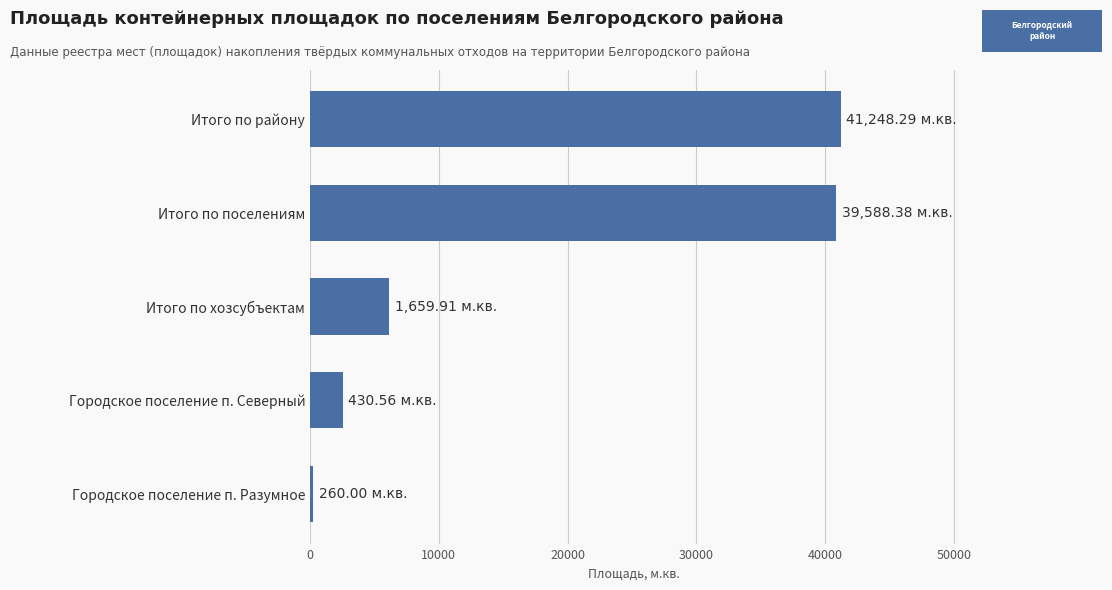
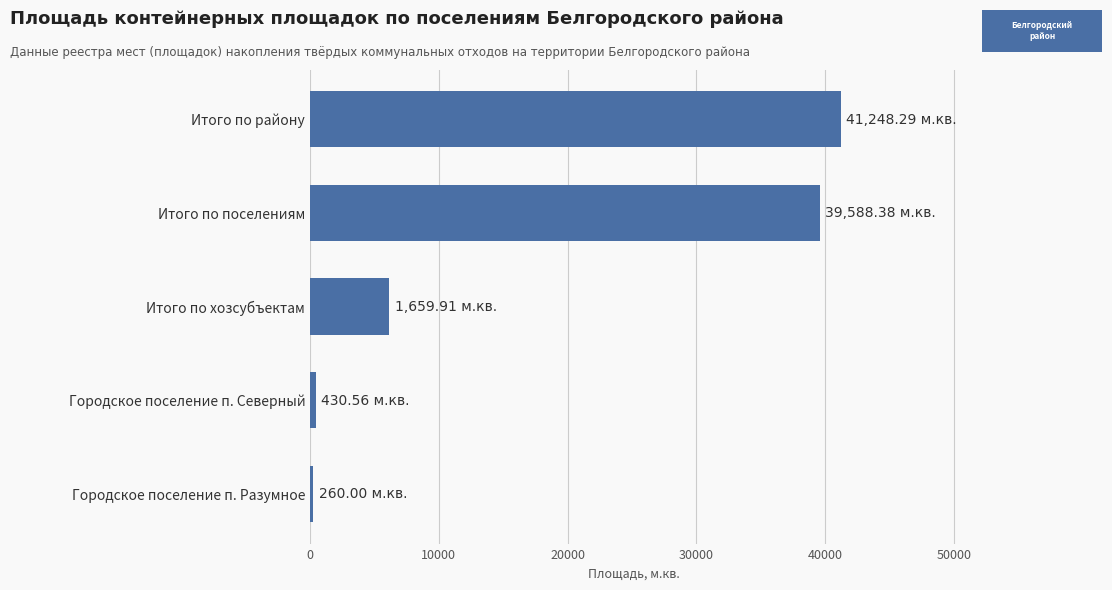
  {
-   "Итого по поселениям": 40900,
-   "Городское поселение п. Северный": 2600
+   "Итого по поселениям": 39600,
+   "Городское поселение п. Северный": 400
  }
